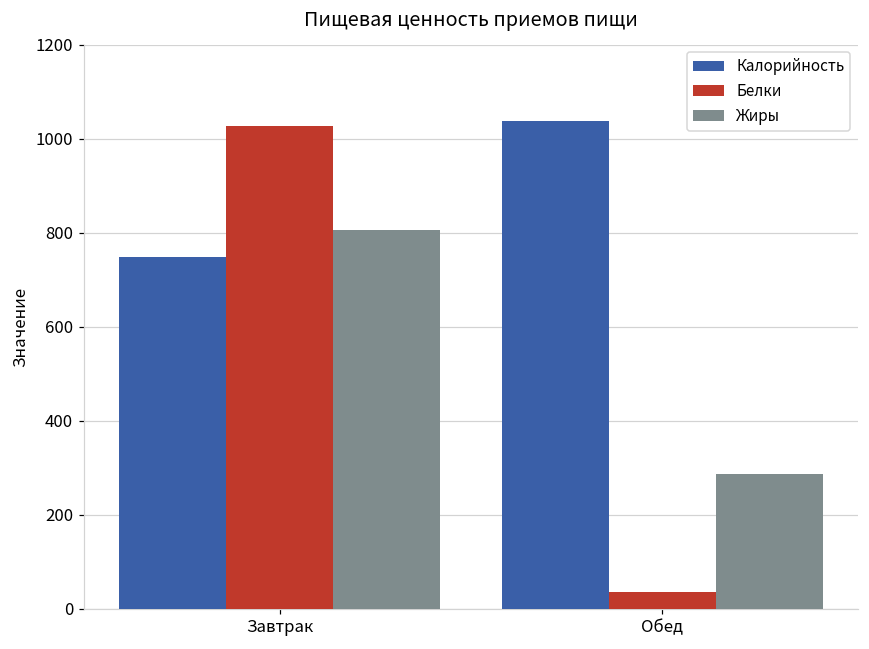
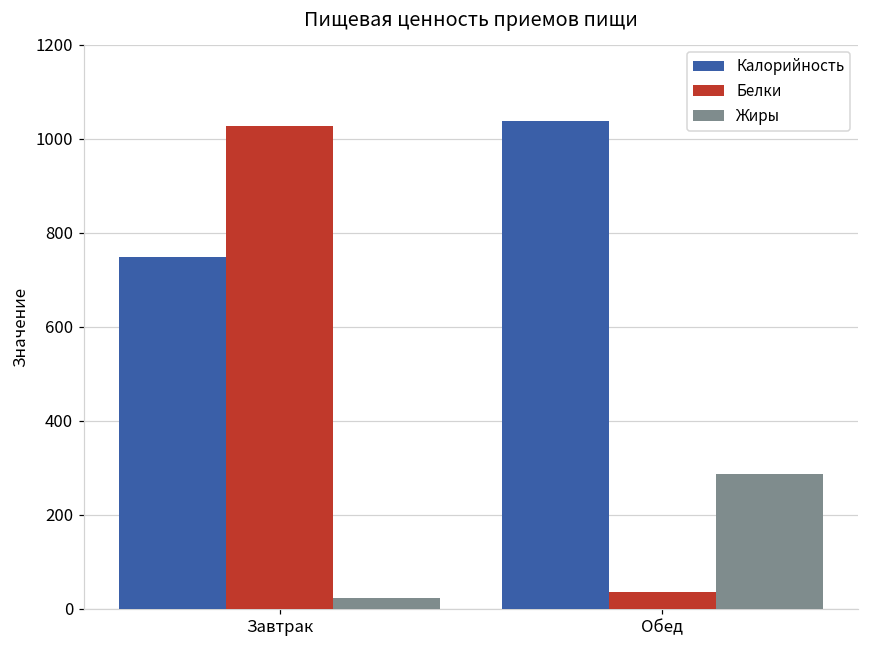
  {
    "Калорийность": {
      "Завтрак": 750,
      "Обед": 1040
    },
    "Белки": {
      "Завтрак": 1030,
      "Обед": 40
    },
    "Жиры": {
-     "Завтрак": 810,
+     "Завтрак": 20,
      "Обед": 290
    }
  }
